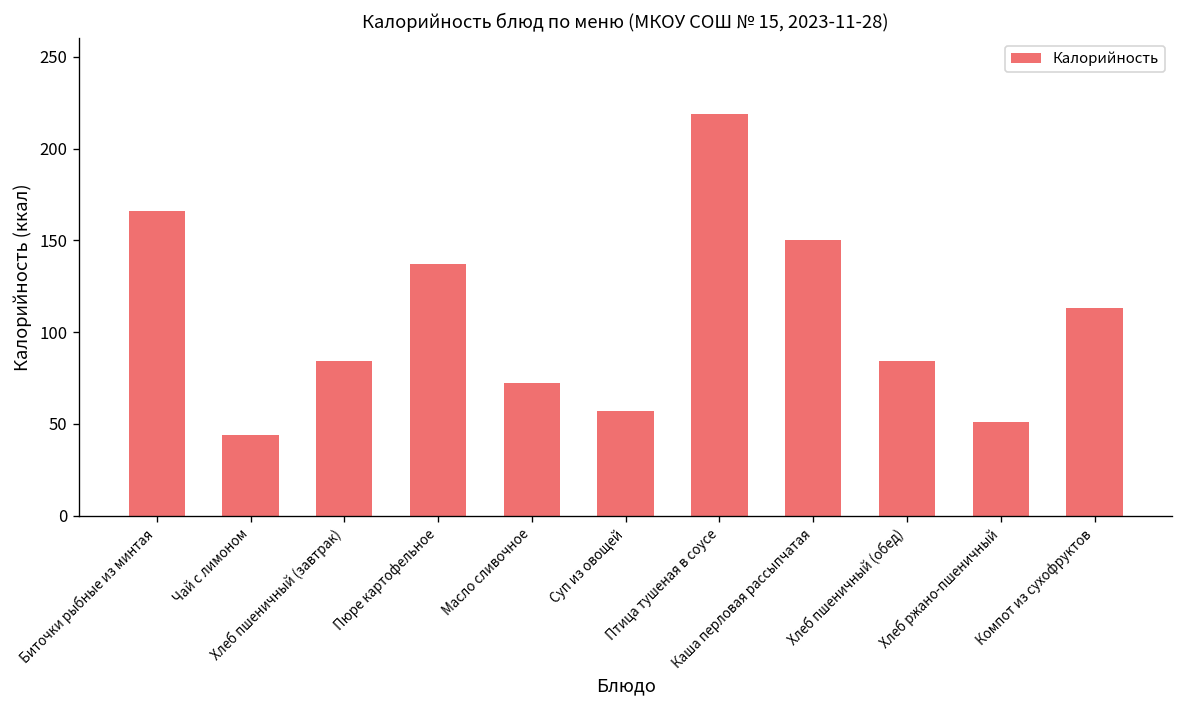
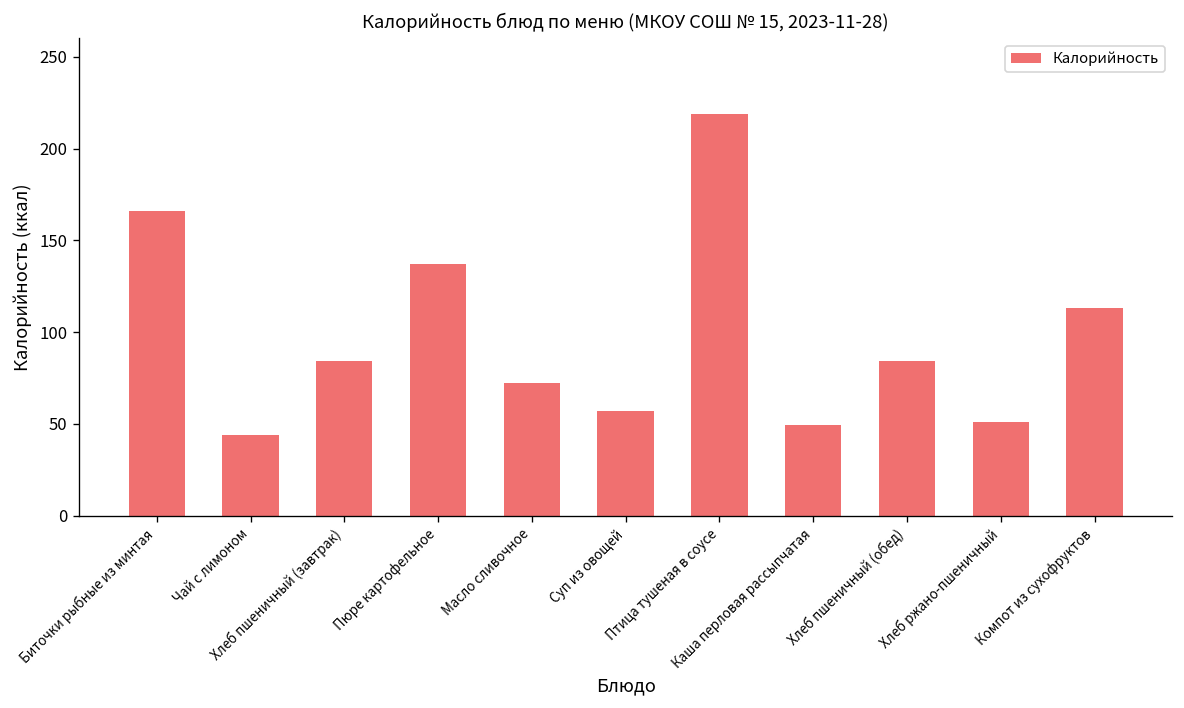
  {
    "Биточки рыбные из минтая": 166,
    "Чай с лимоном": 44,
    "Хлеб пшеничный (завтрак)": 84,
    "Пюре картофельное": 137,
    "Масло сливочное": 72,
    "Суп из овощей": 57,
    "Птица тушеная в соусе": 219,
-   "Каша перловая рассыпчатая": 150,
+   "Каша перловая рассыпчатая": 49,
    "Хлеб пшеничный (обед)": 84,
    "Хлеб ржано-пшеничный": 51,
    "Компот из сухофруктов": 113
  }
